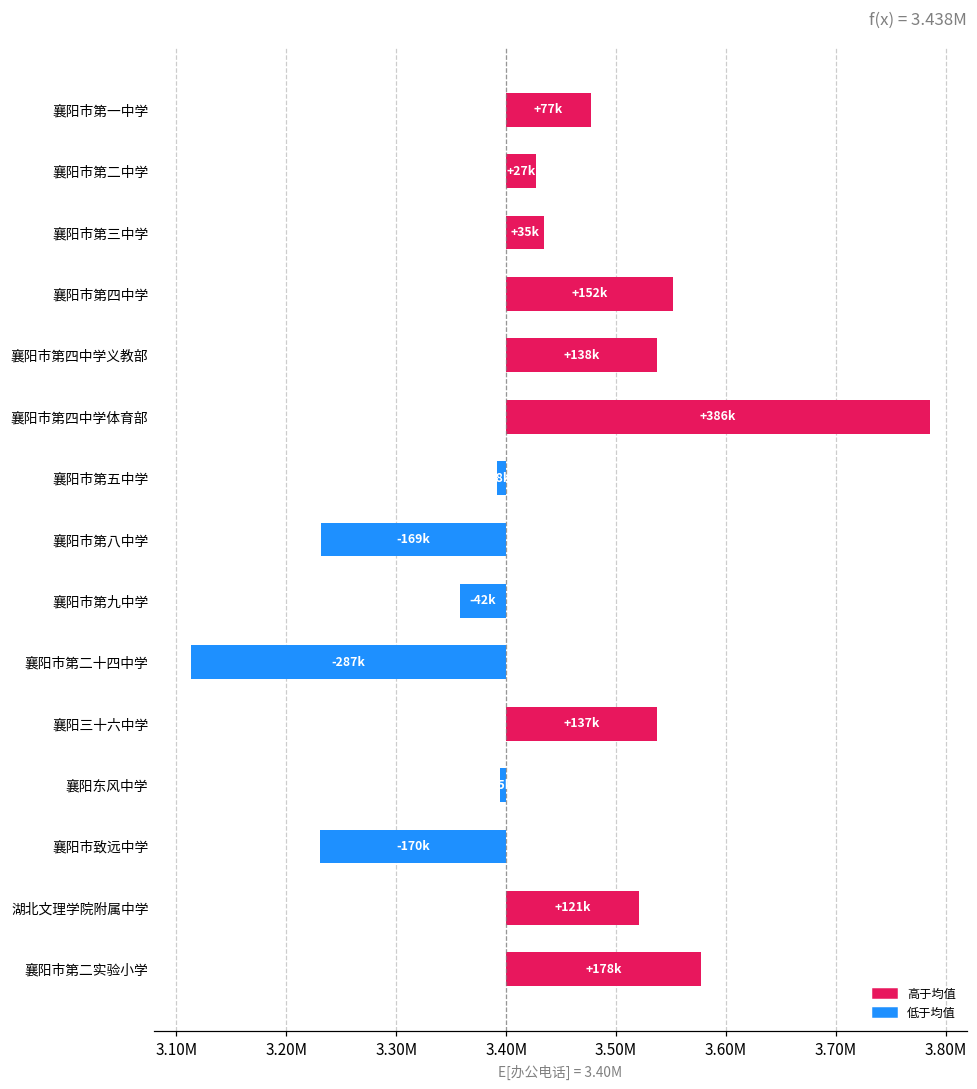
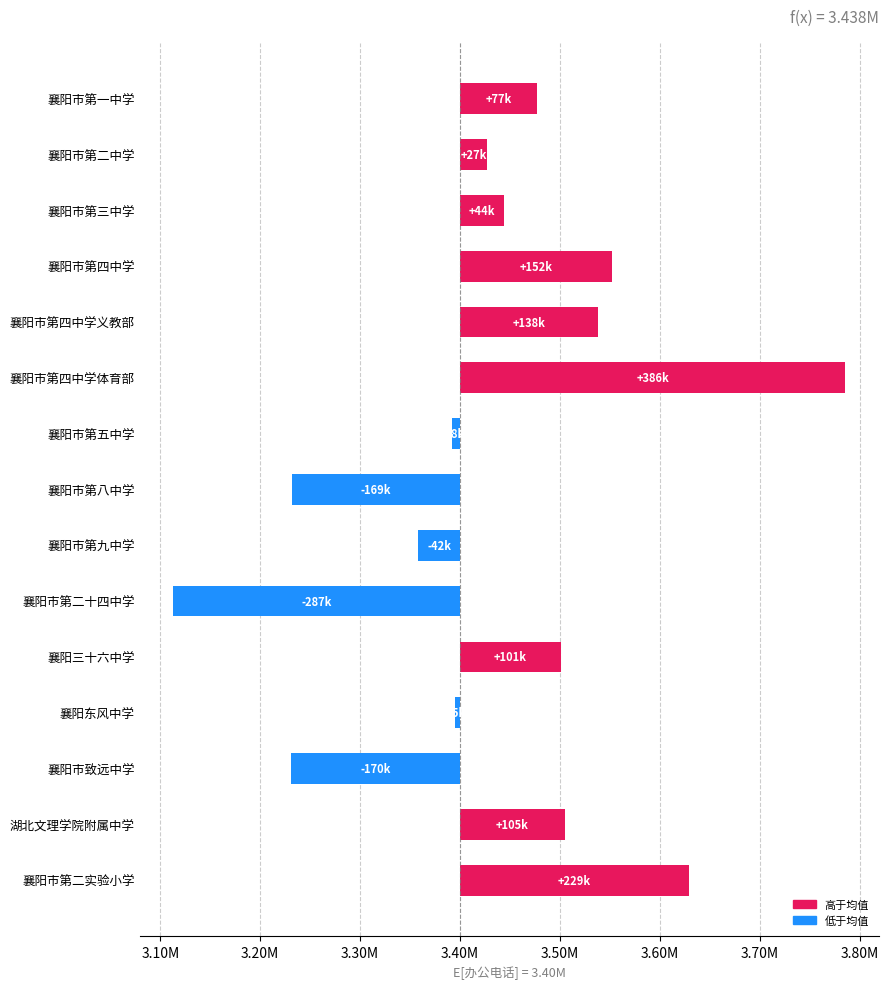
  {
    "襄阳市第一中学": "+77k",
    "襄阳市第二中学": "+27k",
-   "襄阳市第三中学": "+35k",
+   "襄阳市第三中学": "+44k",
    "襄阳市第四中学": "+152k",
    "襄阳市第四中学义教部": "+138k",
    "襄阳市第四中学体育部": "+386k",
    "襄阳市第八中学": "-169k",
    "襄阳市第九中学": "-42k",
    "襄阳市第二十四中学": "-287k",
-   "襄阳三十六中学": "+137k",
+   "襄阳三十六中学": "+101k",
    "襄阳市致远中学": "-170k",
-   "湖北文理学院附属中学": "+121k",
-   "襄阳市第二实验小学": "+178k"
+   "湖北文理学院附属中学": "+105k",
+   "襄阳市第二实验小学": "+229k"
  }
